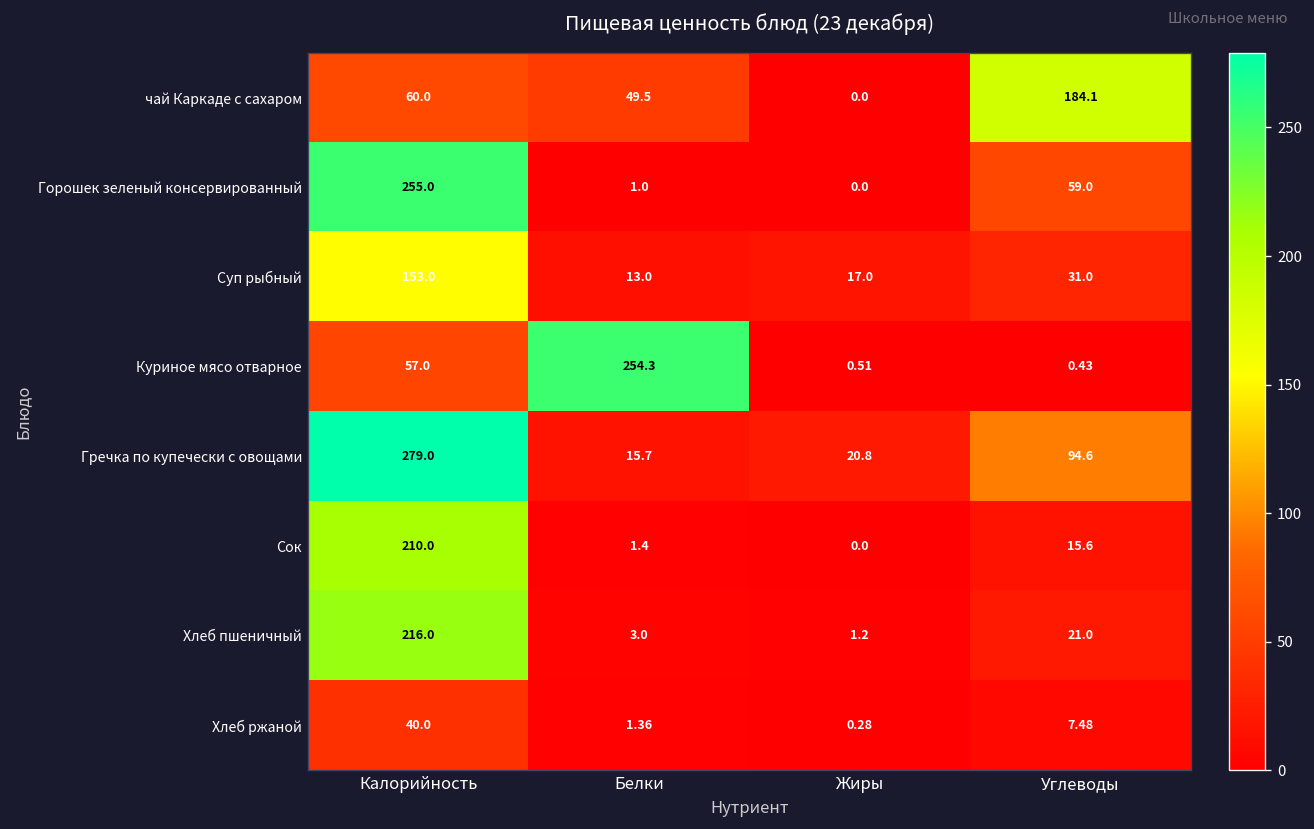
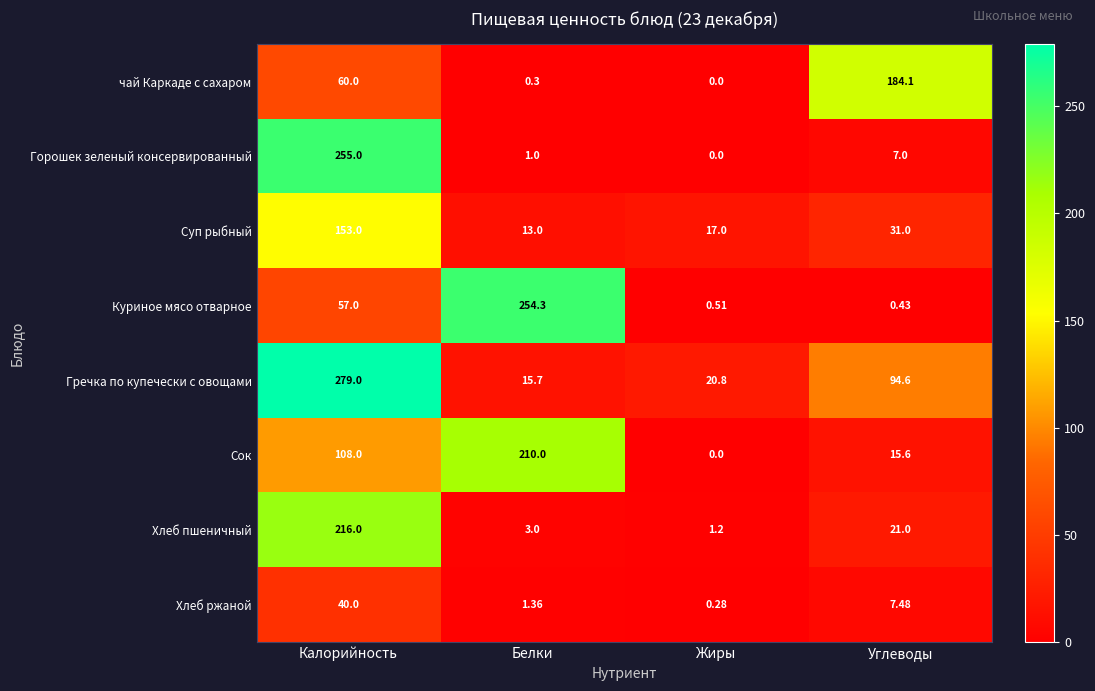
  {
    "чай Каркаде с сахаром": {
      "Калорийность": 60.0,
-     "Белки": 49.5,
+     "Белки": 0.3,
      "Жиры": 0.0,
      "Углеводы": 184.1
    },
    "Горошек зеленый консервированный": {
      "Калорийность": 255.0,
      "Белки": 1.0,
      "Жиры": 0.0,
-     "Углеводы": 59.0
+     "Углеводы": 7.0
    },
    "Суп рыбный": {
      "Калорийность": 153.0,
      "Белки": 13.0,
      "Жиры": 17.0,
      "Углеводы": 31.0
    },
    "Куриное мясо отварное": {
      "Калорийность": 57.0,
      "Белки": 254.3,
      "Жиры": 0.51,
      "Углеводы": 0.43
    },
    "Гречка по купечески с овощами": {
      "Калорийность": 279.0,
      "Белки": 15.7,
      "Жиры": 20.8,
      "Углеводы": 94.6
    },
    "Сок": {
-     "Калорийность": 210.0,
-     "Белки": 1.4,
+     "Калорийность": 108.0,
+     "Белки": 210.0,
      "Жиры": 0.0,
      "Углеводы": 15.6
    },
    "Хлеб пшеничный": {
      "Калорийность": 216.0,
      "Белки": 3.0,
      "Жиры": 1.2,
      "Углеводы": 21.0
    },
    "Хлеб ржаной": {
      "Калорийность": 40.0,
      "Белки": 1.36,
      "Жиры": 0.28,
      "Углеводы": 7.48
    }
  }
